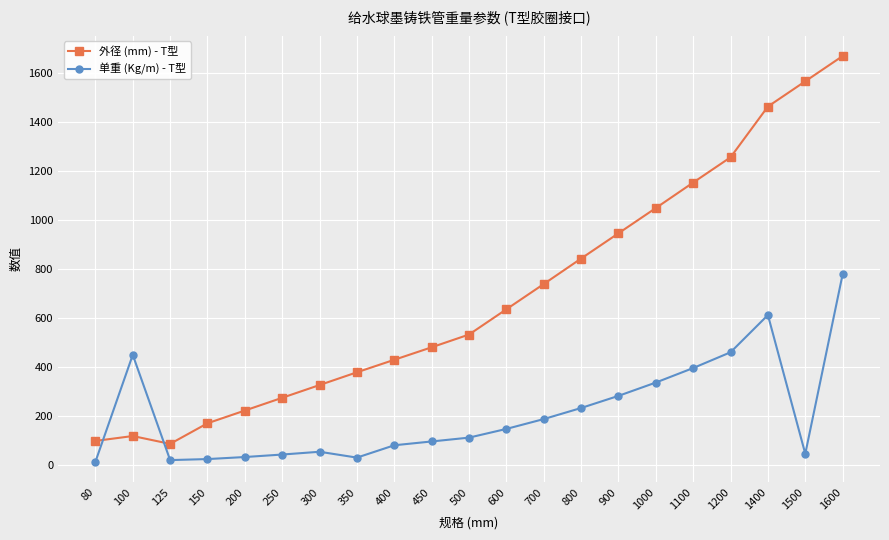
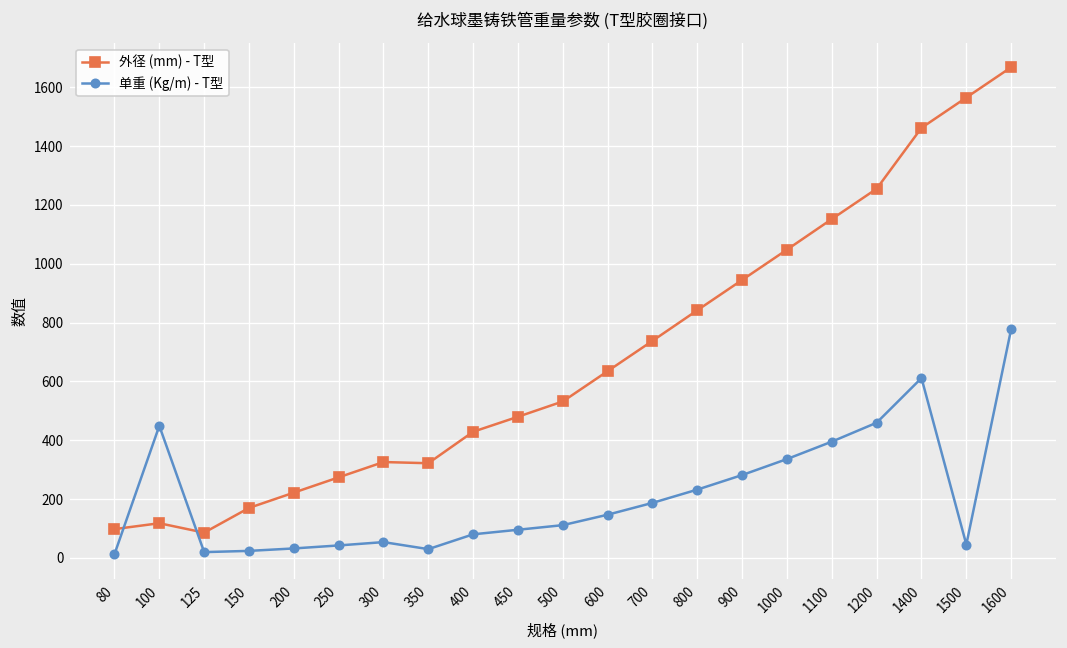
  {
    "外径 (mm) - T型": {
      "80": 100,
      "100": 120,
      "125": 90,
      "150": 170,
      "200": 220,
      "250": 270,
      "300": 330,
-     "350": 380,
+     "350": 320,
      "400": 430,
      "450": 480,
      "500": 530,
      "600": 640,
      "700": 740,
      "800": 840,
      "900": 950,
      "1000": 1050,
      "1100": 1150,
      "1200": 1260,
      "1400": 1460,
      "1500": 1570,
      "1600": 1670
    },
    "单重 (Kg/m) - T型": {
      "80": 10,
      "100": 450,
      "125": 20,
      "150": 20,
      "200": 30,
      "250": 40,
      "300": 50,
      "350": 30,
      "400": 80,
      "450": 100,
      "500": 110,
      "600": 150,
      "700": 190,
      "800": 230,
      "900": 280,
      "1000": 340,
      "1100": 400,
      "1200": 460,
      "1400": 610,
      "1500": 50,
      "1600": 780
    }
  }
